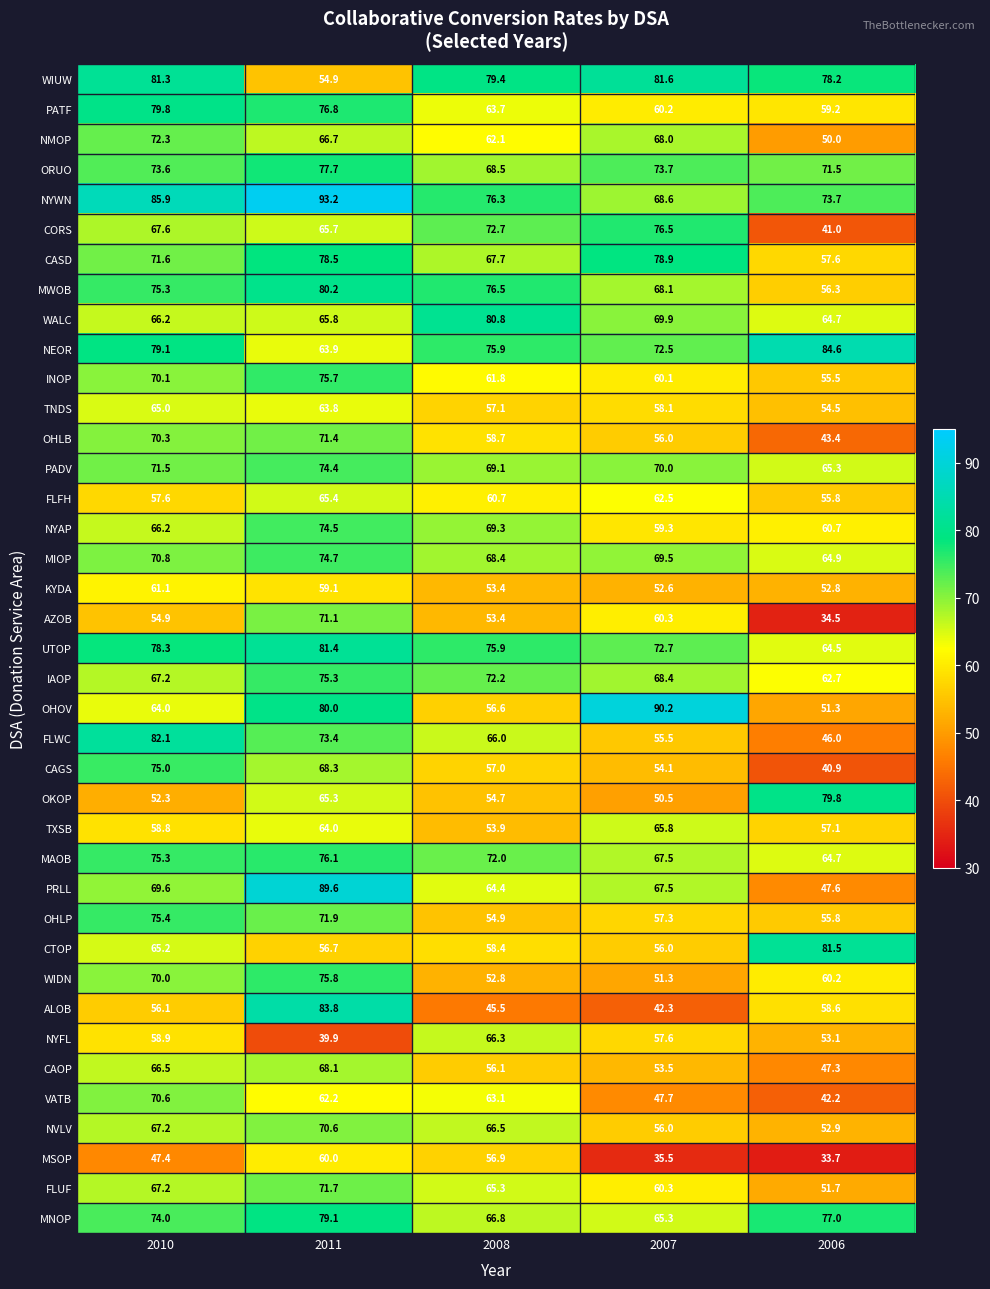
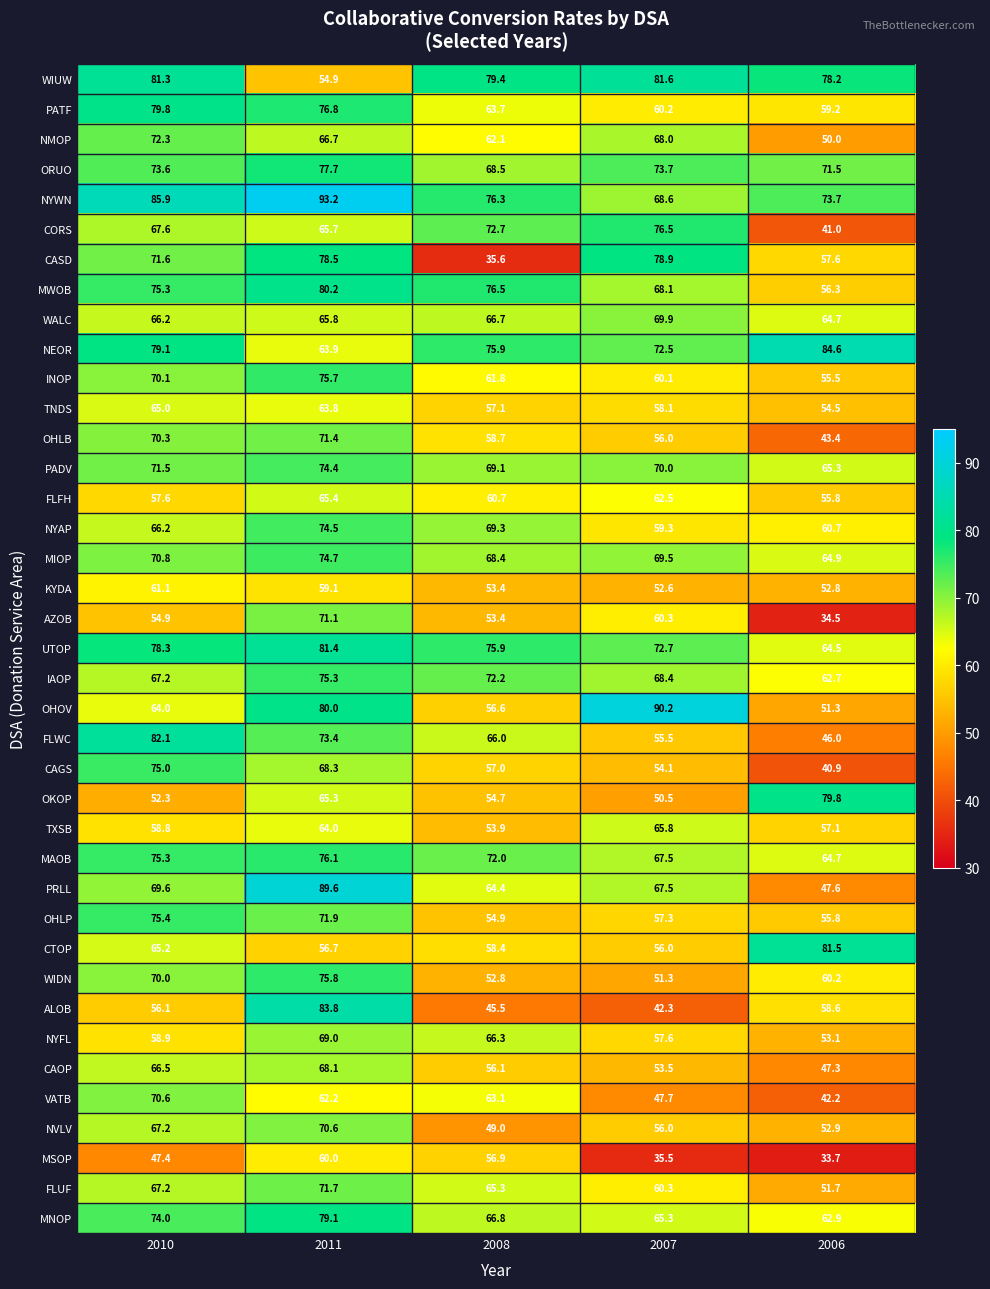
  {
    "WIUW": {
      "2010": 81.3,
      "2011": 54.9,
      "2008": 79.4,
      "2007": 81.6,
      "2006": 78.2
    },
    "PATF": {
      "2010": 79.8,
      "2011": 76.8,
      "2008": 63.7,
      "2007": 60.2,
      "2006": 59.2
    },
    "NMOP": {
      "2010": 72.3,
      "2011": 66.7,
      "2008": 62.1,
      "2007": 68.0,
      "2006": 50.0
    },
    "ORUO": {
      "2010": 73.6,
      "2011": 77.7,
      "2008": 68.5,
      "2007": 73.7,
      "2006": 71.5
    },
    "NYWN": {
      "2010": 85.9,
      "2011": 93.2,
      "2008": 76.3,
      "2007": 68.6,
      "2006": 73.7
    },
    "CORS": {
      "2010": 67.6,
      "2011": 65.7,
      "2008": 72.7,
      "2007": 76.5,
      "2006": 41.0
    },
    "CASD": {
      "2010": 71.6,
      "2011": 78.5,
-     "2008": 67.7,
+     "2008": 35.6,
      "2007": 78.9,
      "2006": 57.6
    },
    "MWOB": {
      "2010": 75.3,
      "2011": 80.2,
      "2008": 76.5,
      "2007": 68.1,
      "2006": 56.3
    },
    "WALC": {
      "2010": 66.2,
      "2011": 65.8,
-     "2008": 80.8,
+     "2008": 66.7,
      "2007": 69.9,
      "2006": 64.7
    },
    "NEOR": {
      "2010": 79.1,
      "2011": 63.9,
      "2008": 75.9,
      "2007": 72.5,
      "2006": 84.6
    },
    "INOP": {
      "2010": 70.1,
      "2011": 75.7,
      "2008": 61.8,
      "2007": 60.1,
      "2006": 55.5
    },
    "TNDS": {
      "2010": 65.0,
      "2011": 63.8,
      "2008": 57.1,
      "2007": 58.1,
      "2006": 54.5
    },
    "OHLB": {
      "2010": 70.3,
      "2011": 71.4,
      "2008": 58.7,
      "2007": 56.0,
      "2006": 43.4
    },
    "PADV": {
      "2010": 71.5,
      "2011": 74.4,
      "2008": 69.1,
      "2007": 70.0,
      "2006": 65.3
    },
    "FLFH": {
      "2010": 57.6,
      "2011": 65.4,
      "2008": 60.7,
      "2007": 62.5,
      "2006": 55.8
    },
    "NYAP": {
      "2010": 66.2,
      "2011": 74.5,
      "2008": 69.3,
      "2007": 59.3,
      "2006": 60.7
    },
    "MIOP": {
      "2010": 70.8,
      "2011": 74.7,
      "2008": 68.4,
      "2007": 69.5,
      "2006": 64.9
    },
    "KYDA": {
      "2010": 61.1,
      "2011": 59.1,
      "2008": 53.4,
      "2007": 52.6,
      "2006": 52.8
    },
    "AZOB": {
      "2010": 54.9,
      "2011": 71.1,
      "2008": 53.4,
      "2007": 60.3,
      "2006": 34.5
    },
    "UTOP": {
      "2010": 78.3,
      "2011": 81.4,
      "2008": 75.9,
      "2007": 72.7,
      "2006": 64.5
    },
    "IAOP": {
      "2010": 67.2,
      "2011": 75.3,
      "2008": 72.2,
      "2007": 68.4,
      "2006": 62.7
    },
    "OHOV": {
      "2010": 64.0,
      "2011": 80.0,
      "2008": 56.6,
      "2007": 90.2,
      "2006": 51.3
    },
    "FLWC": {
      "2010": 82.1,
      "2011": 73.4,
      "2008": 66.0,
      "2007": 55.5,
      "2006": 46.0
    },
    "CAGS": {
      "2010": 75.0,
      "2011": 68.3,
      "2008": 57.0,
      "2007": 54.1,
      "2006": 40.9
    },
    "OKOP": {
      "2010": 52.3,
      "2011": 65.3,
      "2008": 54.7,
      "2007": 50.5,
      "2006": 79.8
    },
    "TXSB": {
      "2010": 58.8,
      "2011": 64.0,
      "2008": 53.9,
      "2007": 65.8,
      "2006": 57.1
    },
    "MAOB": {
      "2010": 75.3,
      "2011": 76.1,
      "2008": 72.0,
      "2007": 67.5,
      "2006": 64.7
    },
    "PRLL": {
      "2010": 69.6,
      "2011": 89.6,
      "2008": 64.4,
      "2007": 67.5,
      "2006": 47.6
    },
    "OHLP": {
      "2010": 75.4,
      "2011": 71.9,
      "2008": 54.9,
      "2007": 57.3,
      "2006": 55.8
    },
    "CTOP": {
      "2010": 65.2,
      "2011": 56.7,
      "2008": 58.4,
      "2007": 56.0,
      "2006": 81.5
    },
    "WIDN": {
      "2010": 70.0,
      "2011": 75.8,
      "2008": 52.8,
      "2007": 51.3,
      "2006": 60.2
    },
    "ALOB": {
      "2010": 56.1,
      "2011": 83.8,
      "2008": 45.5,
      "2007": 42.3,
      "2006": 58.6
    },
    "NYFL": {
      "2010": 58.9,
-     "2011": 39.9,
+     "2011": 69.0,
      "2008": 66.3,
      "2007": 57.6,
      "2006": 53.1
    },
    "CAOP": {
      "2010": 66.5,
      "2011": 68.1,
      "2008": 56.1,
      "2007": 53.5,
      "2006": 47.3
    },
    "VATB": {
      "2010": 70.6,
      "2011": 62.2,
      "2008": 63.1,
      "2007": 47.7,
      "2006": 42.2
    },
    "NVLV": {
      "2010": 67.2,
      "2011": 70.6,
-     "2008": 66.5,
+     "2008": 49.0,
      "2007": 56.0,
      "2006": 52.9
    },
    "MSOP": {
      "2010": 47.4,
      "2011": 60.0,
      "2008": 56.9,
      "2007": 35.5,
      "2006": 33.7
    },
    "FLUF": {
      "2010": 67.2,
      "2011": 71.7,
      "2008": 65.3,
      "2007": 60.3,
      "2006": 51.7
    },
    "MNOP": {
      "2010": 74.0,
      "2011": 79.1,
      "2008": 66.8,
      "2007": 65.3,
-     "2006": 77.0
+     "2006": 62.9
    }
  }
